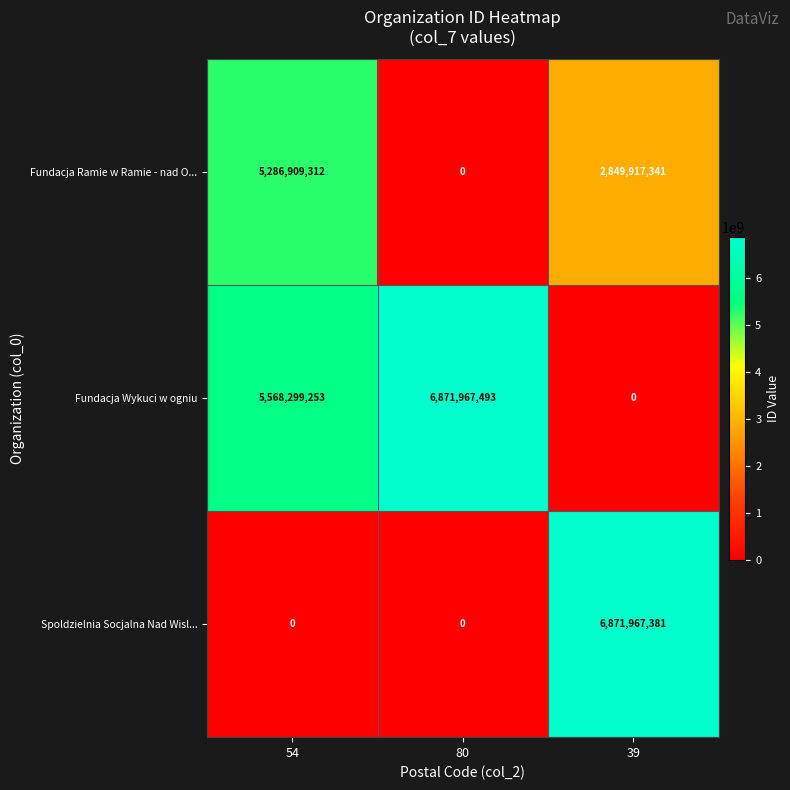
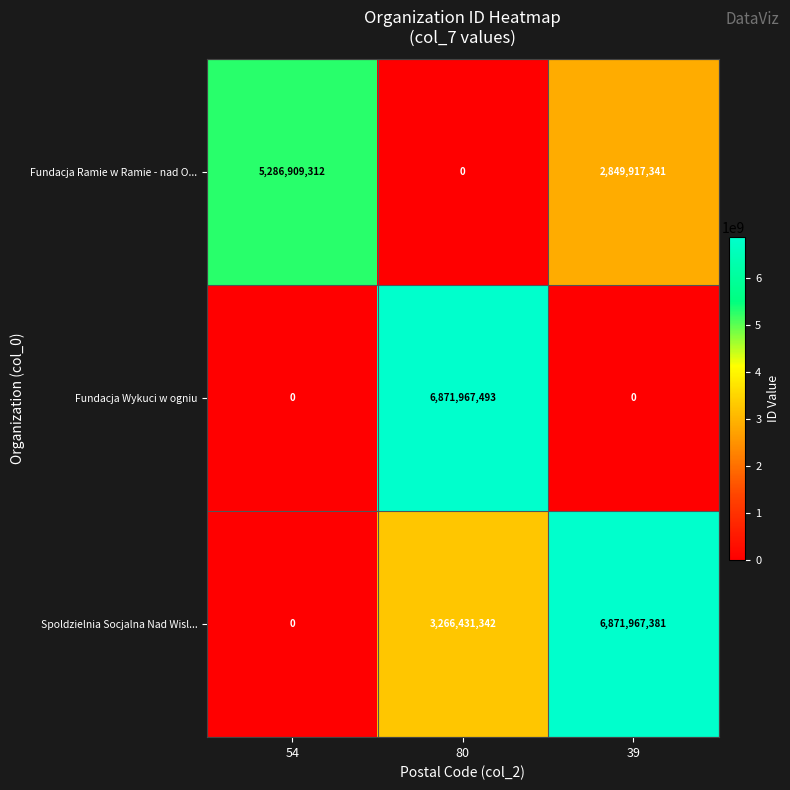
  {
    "Fundacja Ramie w Ramie - nad O...": {
      "54": "5,286,909,312",
      "80": "0",
      "39": "2,849,917,341"
    },
    "Fundacja Wykuci w ogniu": {
-     "54": "5,568,299,253",
+     "54": "0",
      "80": "6,871,967,493",
      "39": "0"
    },
    "Spoldzielnia Socjalna Nad Wisl...": {
      "54": "0",
-     "80": "0",
+     "80": "3,266,431,342",
      "39": "6,871,967,381"
    }
  }
